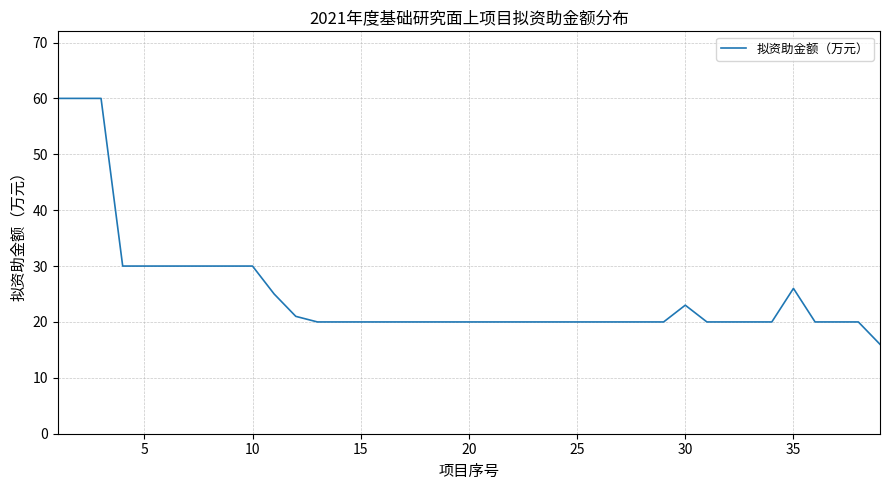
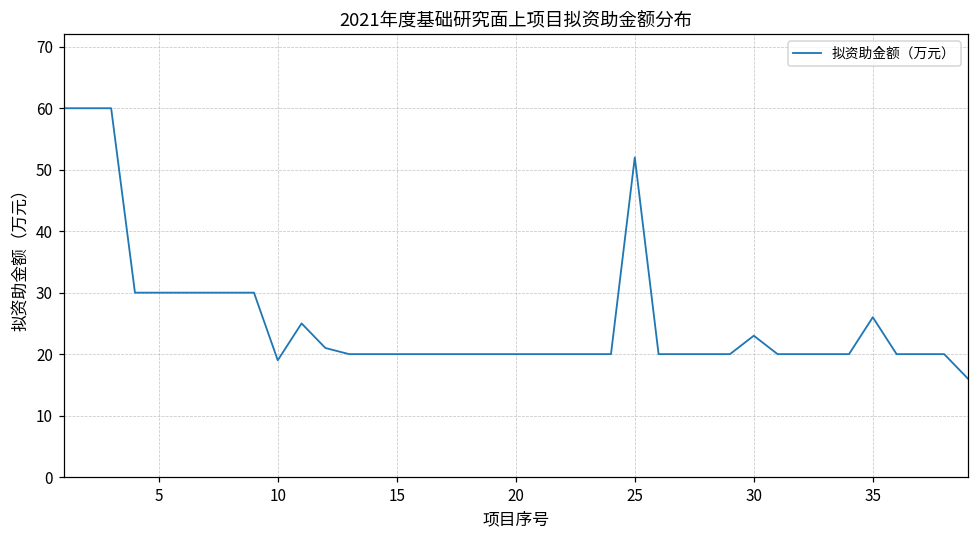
  {
    "5": 30,
-   "10": 30,
+   "10": 19,
    "15": 20,
    "20": 20,
-   "25": 20,
+   "25": 52,
    "30": 23,
    "35": 26
  }
